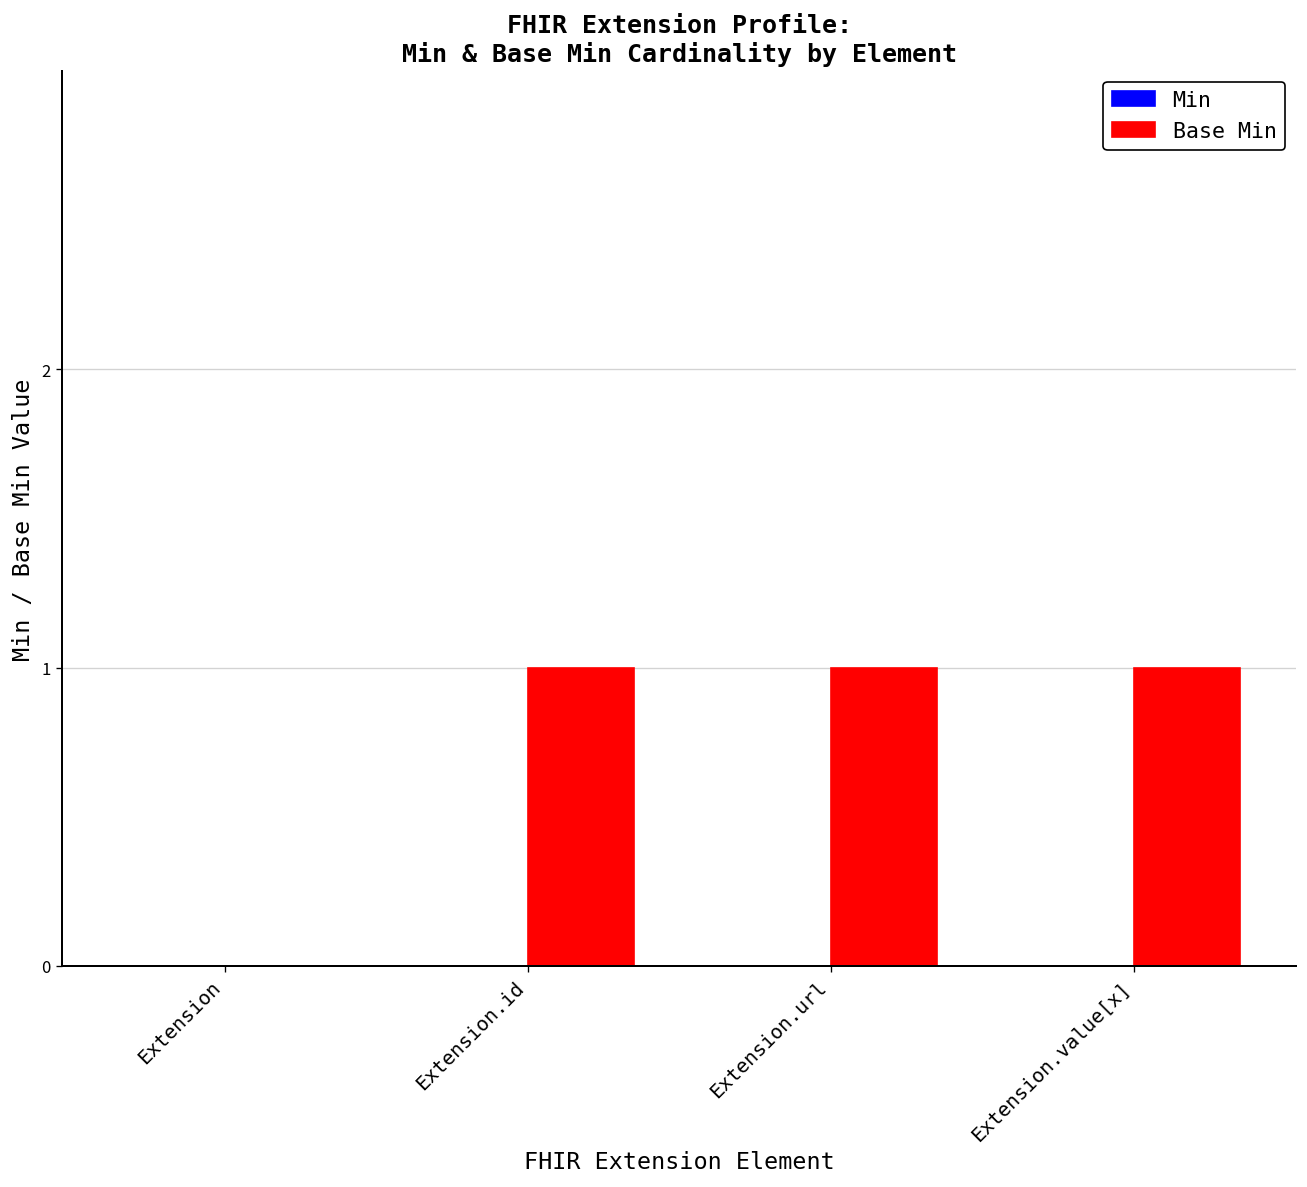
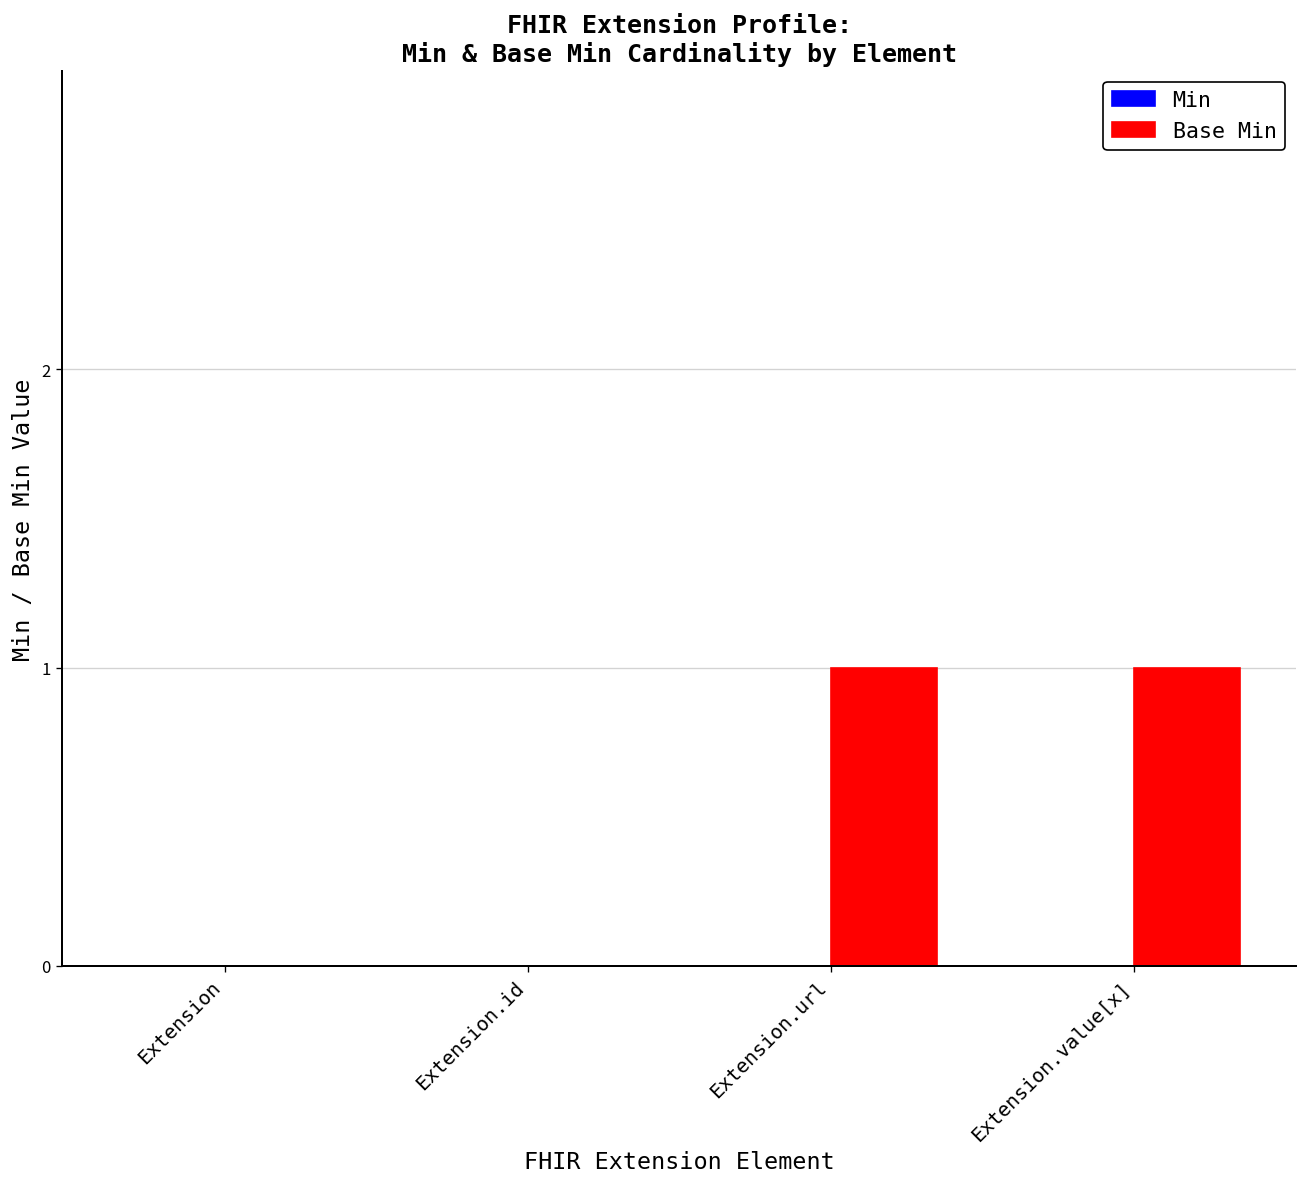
  {
    "Min": {
      "Extension": 0,
      "Extension.id": 0,
      "Extension.url": 0,
      "Extension.value[x]": 0
    },
    "Base Min": {
      "Extension": 0,
-     "Extension.id": 1,
+     "Extension.id": 0,
      "Extension.url": 1,
      "Extension.value[x]": 1
    }
  }
